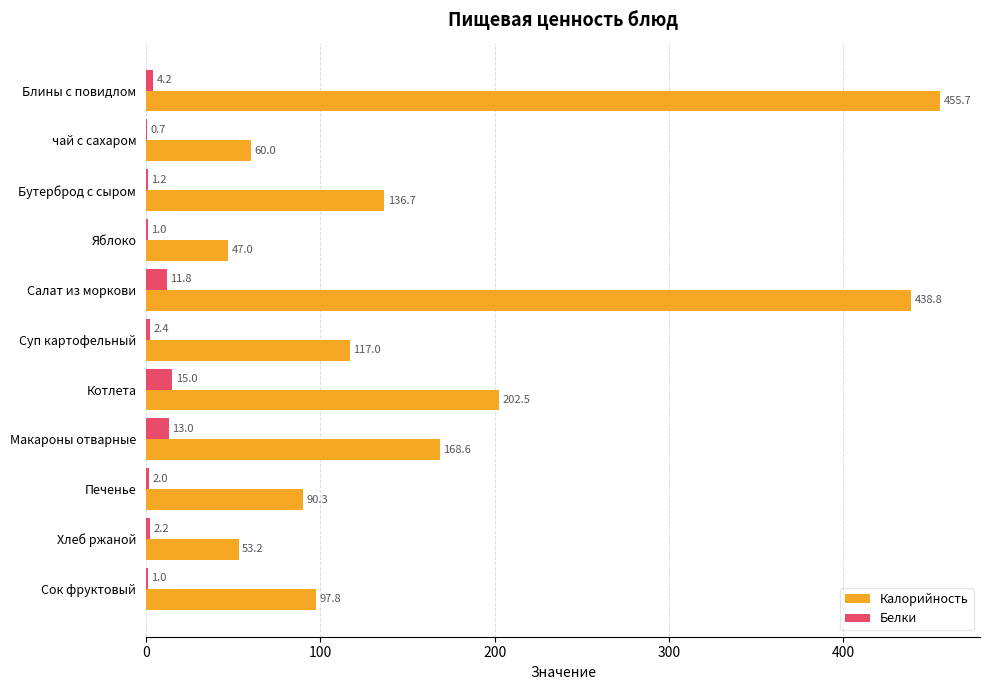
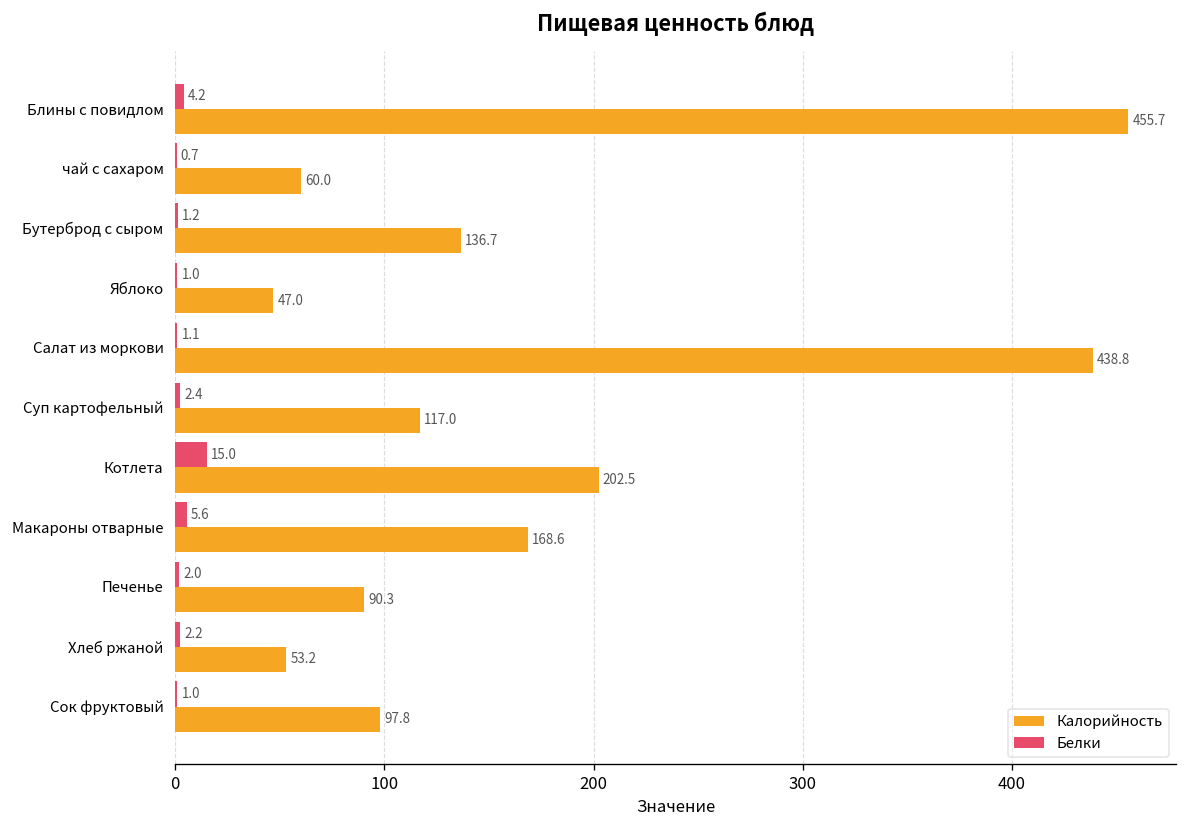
  {
    "Калорийность": {
      "Блины с повидлом": 455.7,
      "чай с сахаром": 60.0,
      "Бутерброд с сыром": 136.7,
      "Яблоко": 47.0,
      "Салат из моркови": 438.8,
      "Суп картофельный": 117.0,
      "Котлета": 202.5,
      "Макароны отварные": 168.6,
      "Печенье": 90.3,
      "Хлеб ржаной": 53.2,
      "Сок фруктовый": 97.8
    },
    "Белки": {
      "Блины с повидлом": 4.2,
      "чай с сахаром": 0.7,
      "Бутерброд с сыром": 1.2,
      "Яблоко": 1.0,
-     "Салат из моркови": 11.8,
+     "Салат из моркови": 1.1,
      "Суп картофельный": 2.4,
      "Котлета": 15.0,
-     "Макароны отварные": 13.0,
+     "Макароны отварные": 5.6,
      "Печенье": 2.0,
      "Хлеб ржаной": 2.2,
      "Сок фруктовый": 1.0
    }
  }
